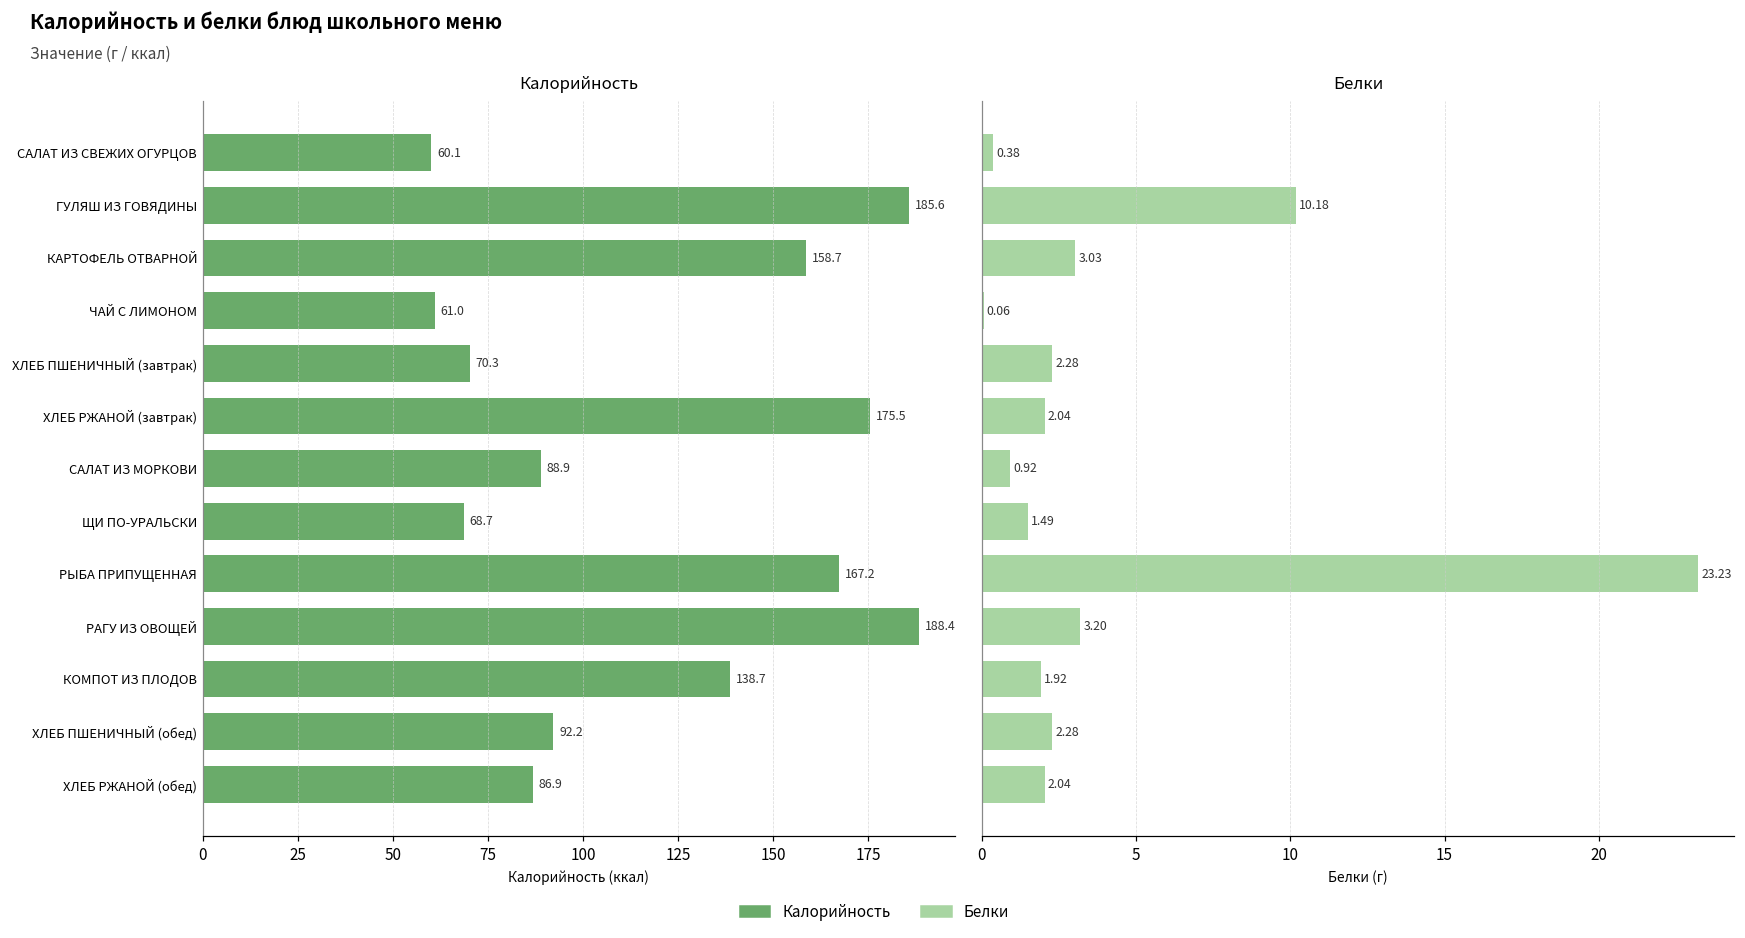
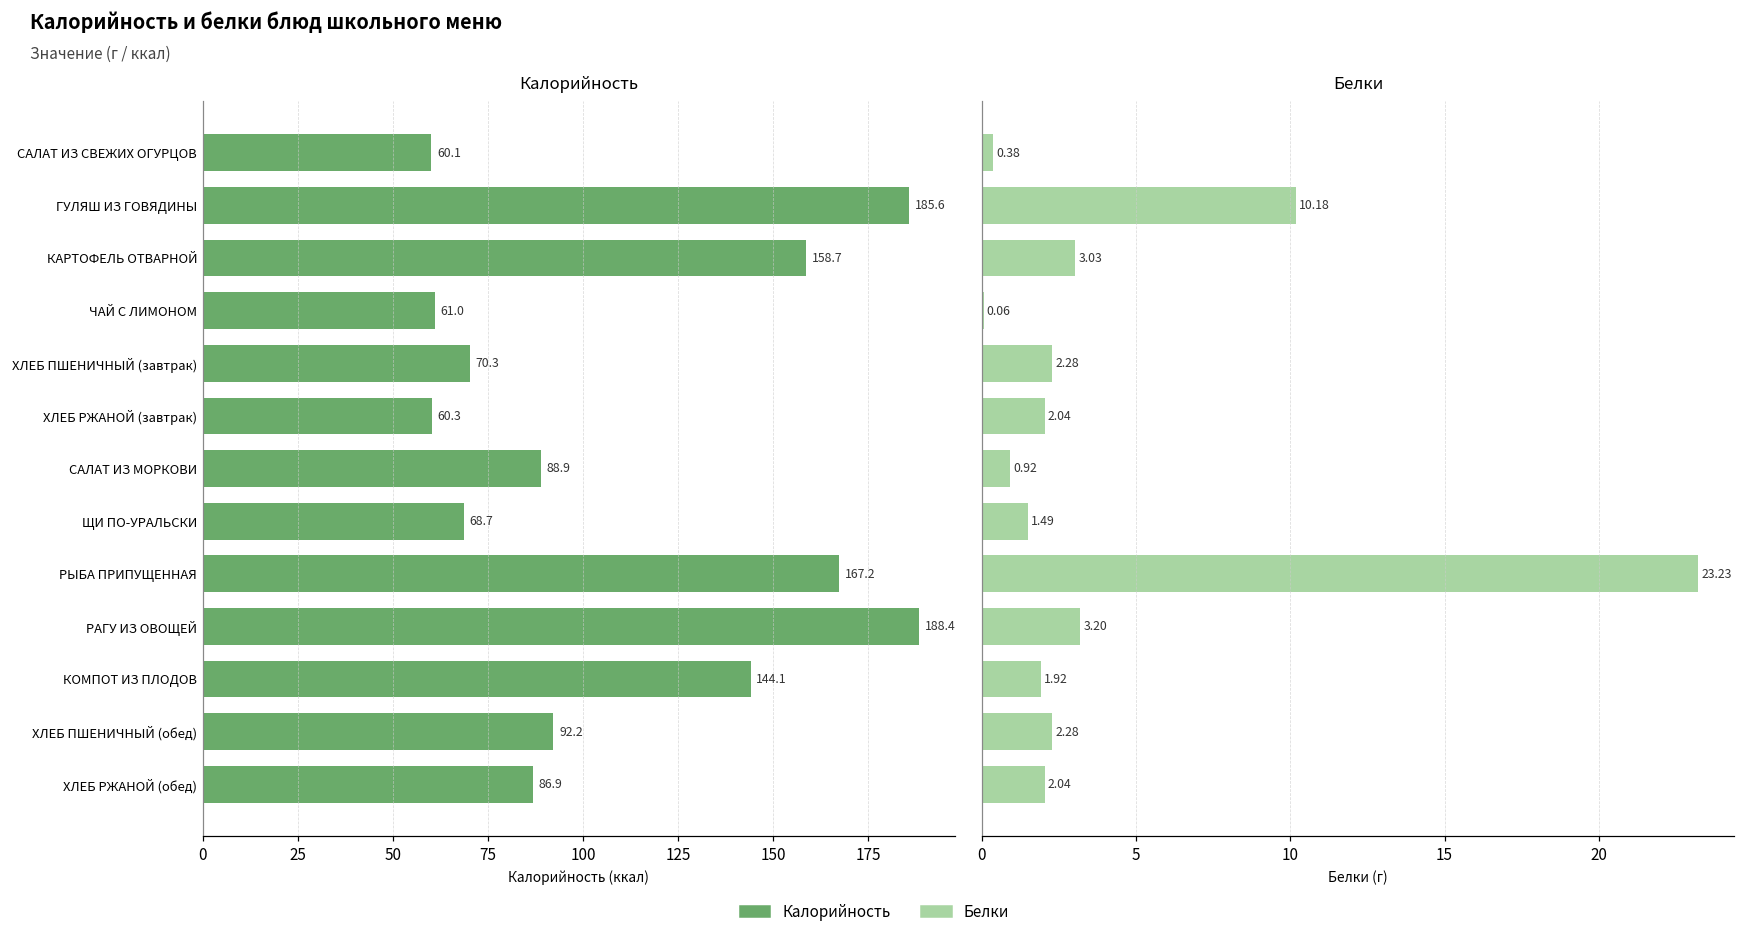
  {
    "Калорийность": {
      "САЛАТ ИЗ СВЕЖИХ ОГУРЦОВ": 60.1,
      "ГУЛЯШ ИЗ ГОВЯДИНЫ": 185.6,
      "КАРТОФЕЛЬ ОТВАРНОЙ": 158.7,
      "ЧАЙ С ЛИМОНОМ": 61.0,
      "ХЛЕБ ПШЕНИЧНЫЙ (завтрак)": 70.3,
-     "ХЛЕБ РЖАНОЙ (завтрак)": 175.5,
+     "ХЛЕБ РЖАНОЙ (завтрак)": 60.3,
      "САЛАТ ИЗ МОРКОВИ": 88.9,
      "ЩИ ПО-УРАЛЬСКИ": 68.7,
      "РЫБА ПРИПУЩЕННАЯ": 167.2,
      "РАГУ ИЗ ОВОЩЕЙ": 188.4,
-     "КОМПОТ ИЗ ПЛОДОВ": 138.7,
+     "КОМПОТ ИЗ ПЛОДОВ": 144.1,
      "ХЛЕБ ПШЕНИЧНЫЙ (обед)": 92.2,
      "ХЛЕБ РЖАНОЙ (обед)": 86.9
    }
  }
